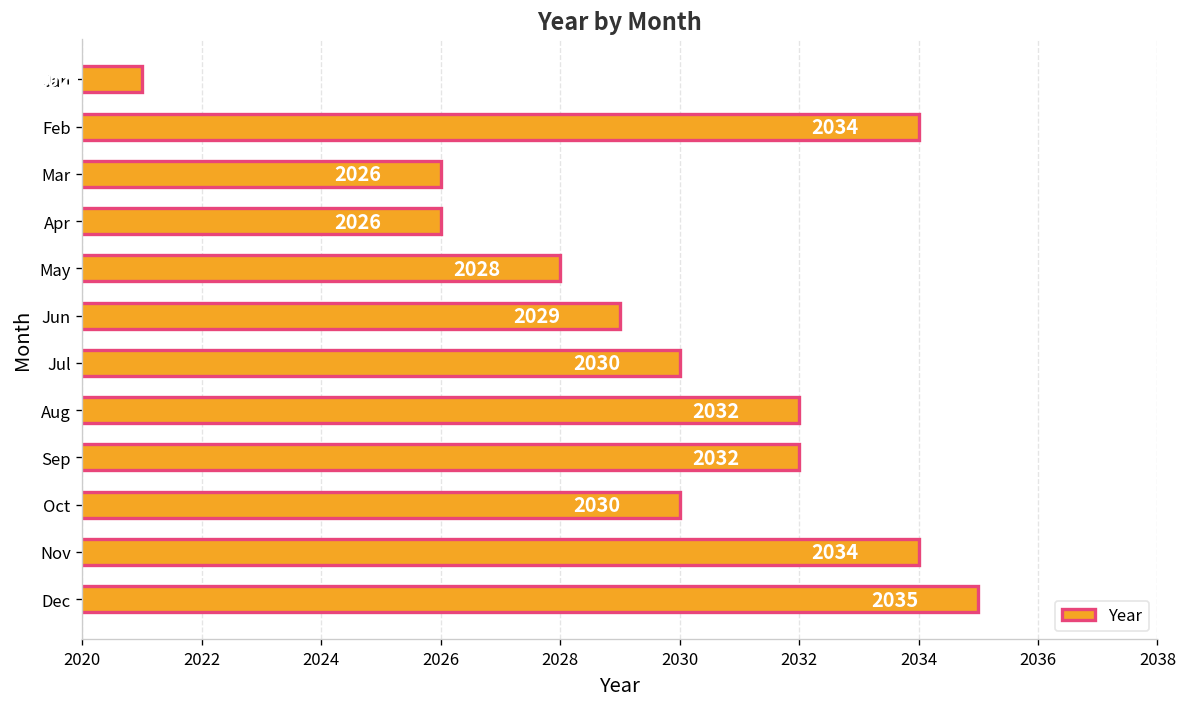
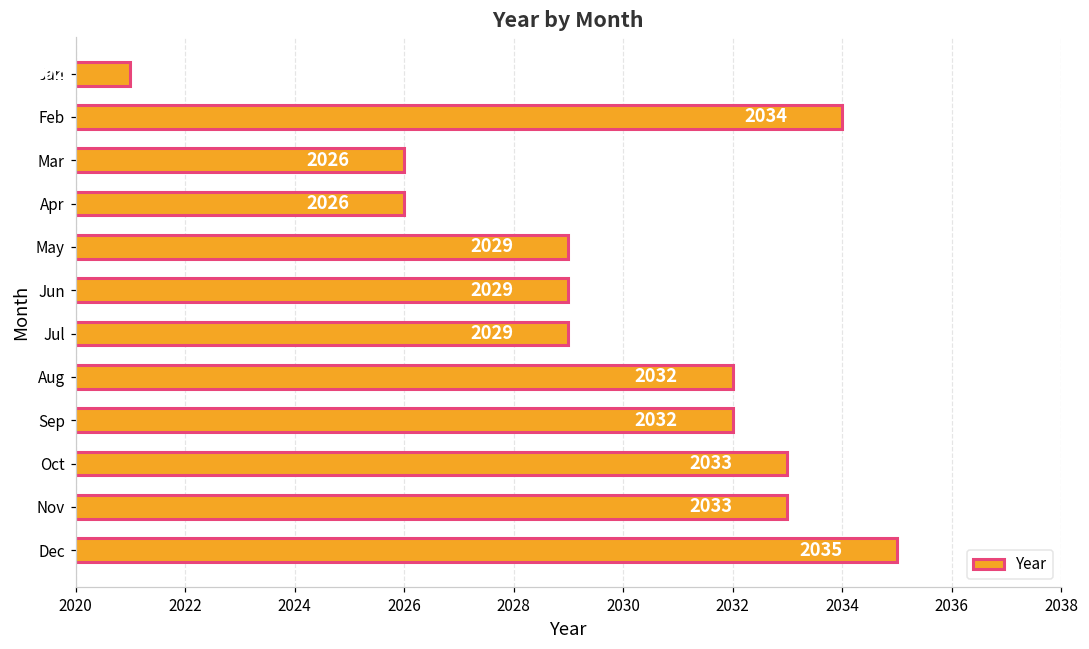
  {
    "Feb": 2034,
    "Mar": 2026,
    "Apr": 2026,
-   "May": 2028,
+   "May": 2029,
    "Jun": 2029,
-   "Jul": 2030,
+   "Jul": 2029,
    "Aug": 2032,
    "Sep": 2032,
-   "Oct": 2030,
-   "Nov": 2034,
+   "Oct": 2033,
+   "Nov": 2033,
    "Dec": 2035
  }
